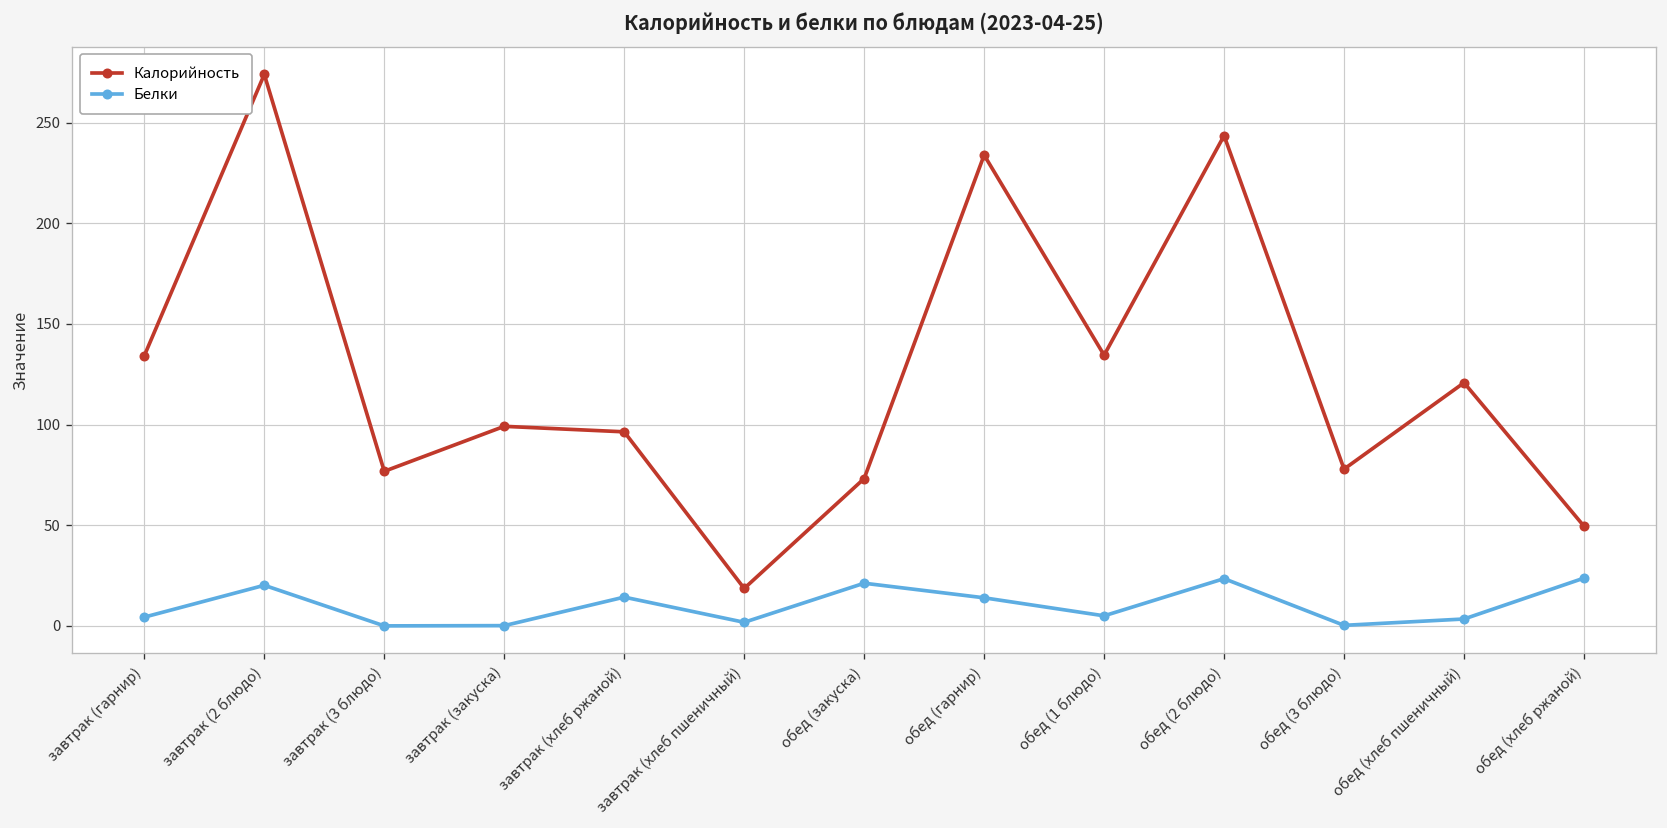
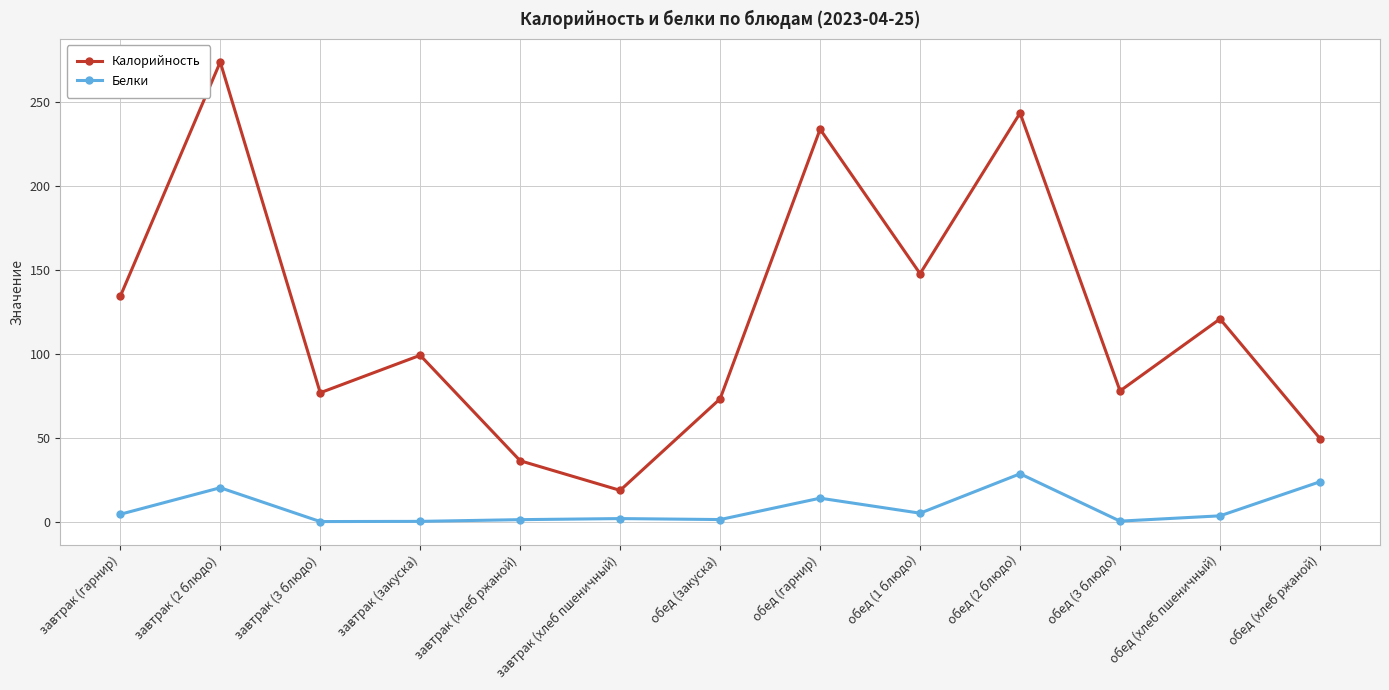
  {
    "Калорийность": {
      "завтрак (гарнир)": 134,
      "завтрак (2 блюдо)": 274,
      "завтрак (3 блюдо)": 77,
      "завтрак (закуска)": 99,
-     "завтрак (хлеб ржаной)": 96,
+     "завтрак (хлеб ржаной)": 36,
      "завтрак (хлеб пшеничный)": 19,
      "обед (закуска)": 73,
      "обед (гарнир)": 234,
-     "обед (1 блюдо)": 135,
+     "обед (1 блюдо)": 148,
      "обед (2 блюдо)": 244,
      "обед (3 блюдо)": 78,
      "обед (хлеб пшеничный)": 121,
      "обед (хлеб ржаной)": 50
    },
    "Белки": {
      "завтрак (гарнир)": 4,
      "завтрак (2 блюдо)": 20,
      "завтрак (3 блюдо)": 0,
      "завтрак (закуска)": 0,
-     "завтрак (хлеб ржаной)": 14,
+     "завтрак (хлеб ржаной)": 1,
      "завтрак (хлеб пшеничный)": 2,
-     "обед (закуска)": 21,
+     "обед (закуска)": 1,
      "обед (гарнир)": 14,
      "обед (1 блюдо)": 5,
-     "обед (2 блюдо)": 23,
+     "обед (2 блюдо)": 28,
      "обед (3 блюдо)": 0,
      "обед (хлеб пшеничный)": 3,
      "обед (хлеб ржаной)": 24
    }
  }
